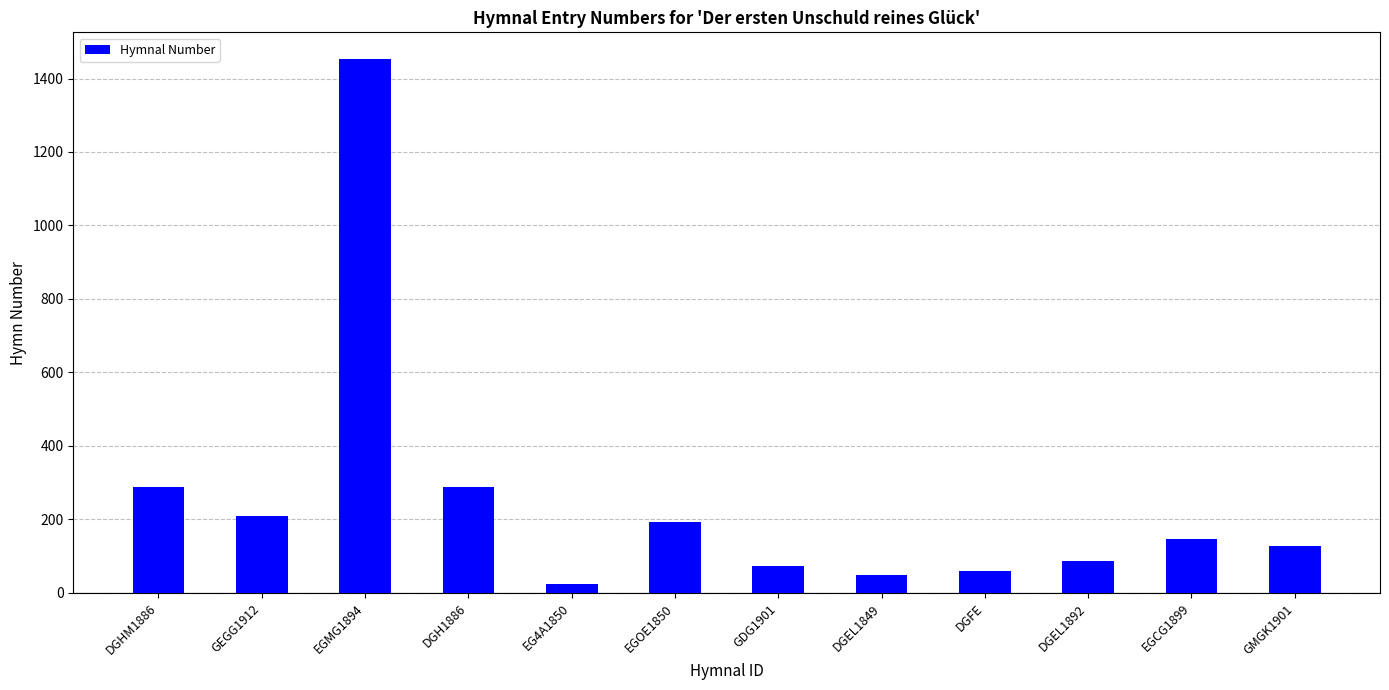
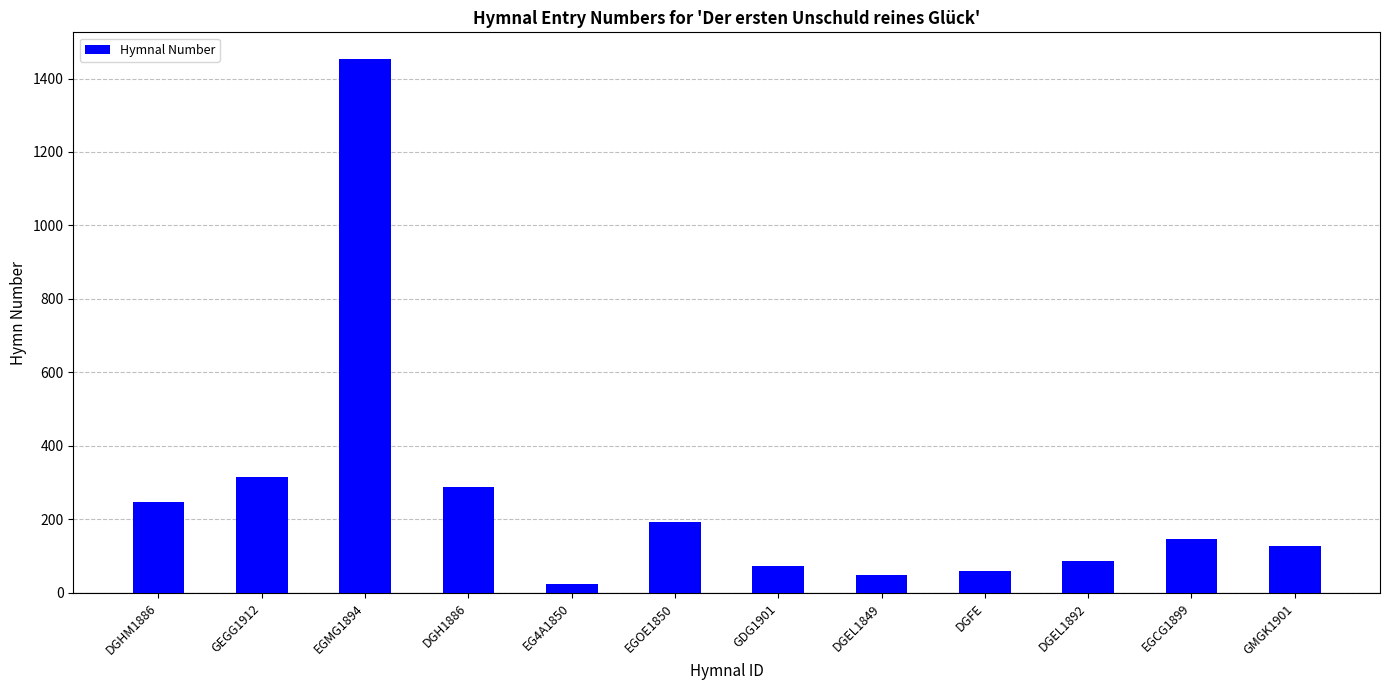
  {
-   "DGHM1886": 290,
-   "GEGG1912": 210,
+   "DGHM1886": 250,
+   "GEGG1912": 320,
    "EGMG1894": 1450,
    "DGH1886": 290,
    "EG4A1850": 30,
    "EGOE1850": 190,
    "GDG1901": 70,
    "DGEL1849": 50,
    "DGFE": 60,
    "DGEL1892": 90,
    "EGCG1899": 150,
    "GMGK1901": 130
  }
